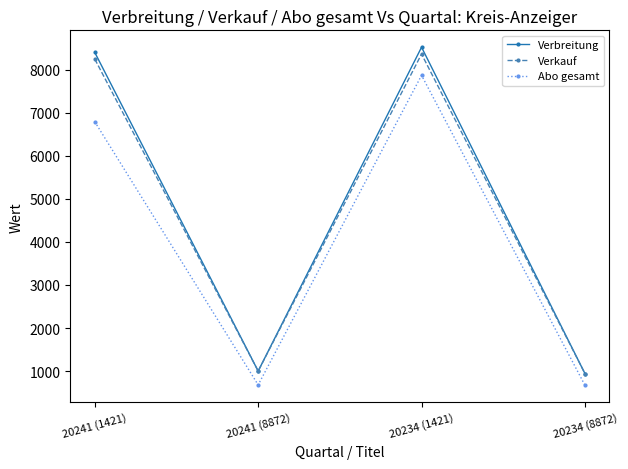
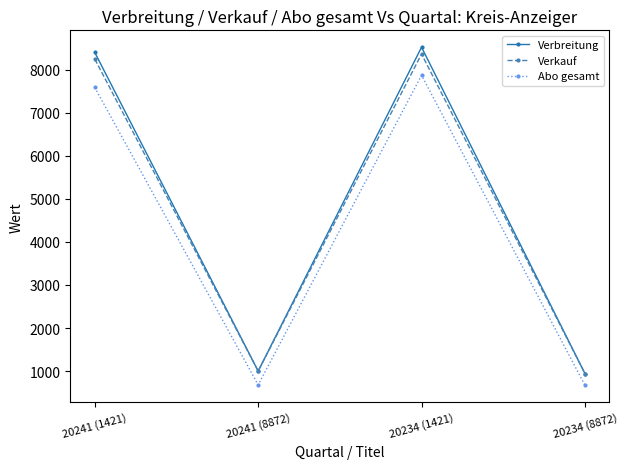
  {
    "Abo gesamt": {
-     "20241 (1421)": 6800,
+     "20241 (1421)": 7600,
      "20241 (8872)": 700,
      "20234 (1421)": 7900,
      "20234 (8872)": 700
    }
  }
